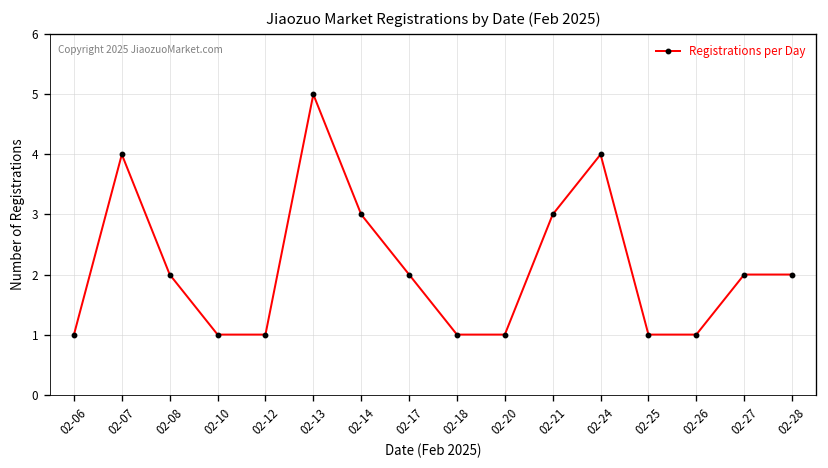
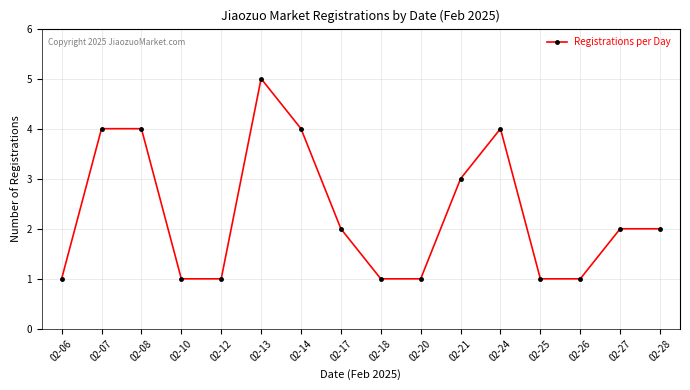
  {
    "02-06": 1,
    "02-07": 4,
-   "02-08": 2,
+   "02-08": 4,
    "02-10": 1,
    "02-12": 1,
    "02-13": 5,
-   "02-14": 3,
+   "02-14": 4,
    "02-17": 2,
    "02-18": 1,
    "02-20": 1,
    "02-21": 3,
    "02-24": 4,
    "02-25": 1,
    "02-26": 1,
    "02-27": 2,
    "02-28": 2
  }
